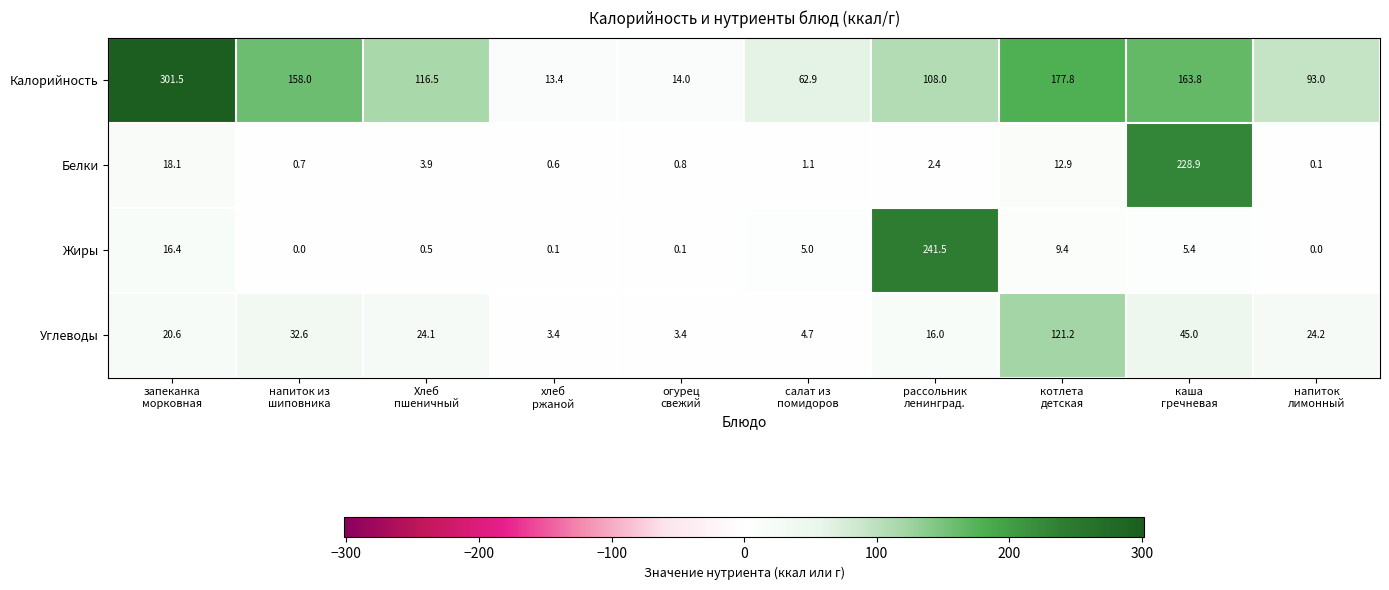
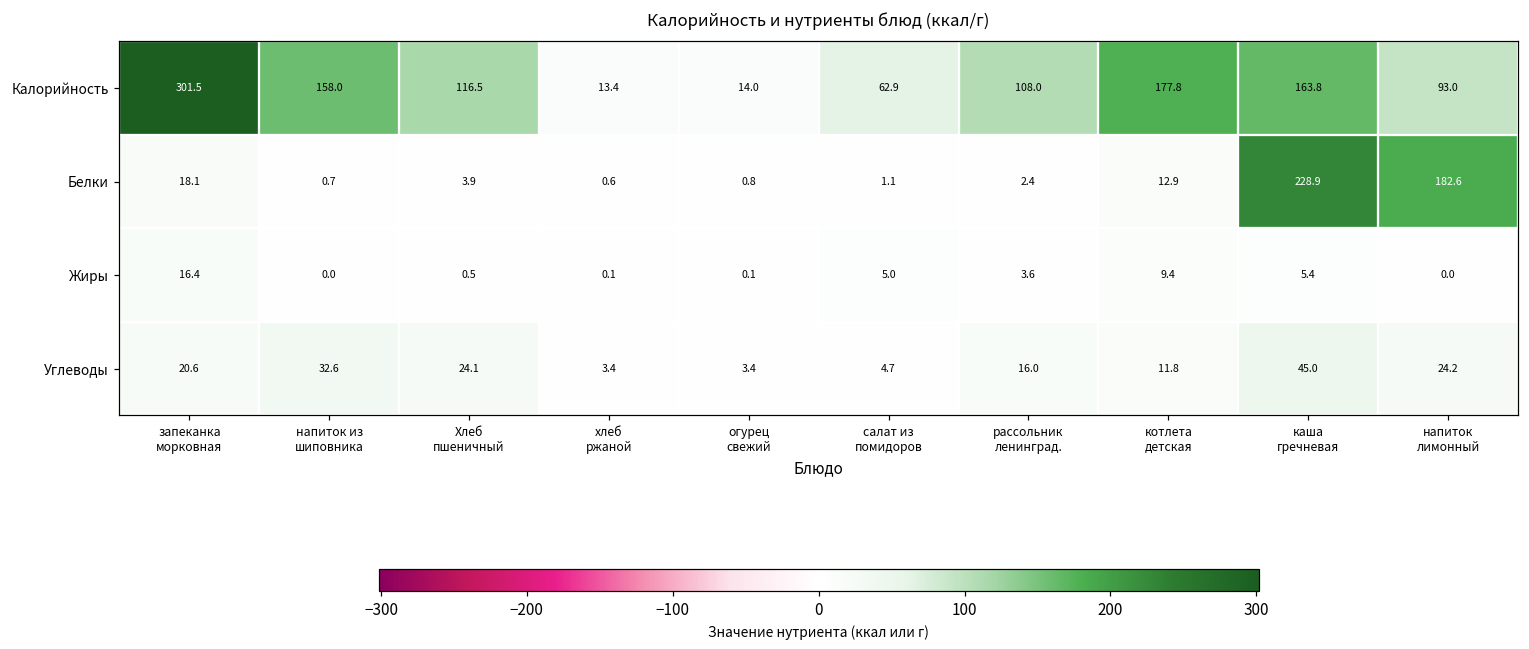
  {
    "Калорийность": {
      "запеканка морковная": 301.5,
      "напиток из шиповника": 158.0,
      "Хлеб пшеничный": 116.5,
      "хлеб ржаной": 13.4,
      "огурец свежий": 14.0,
      "салат из помидоров": 62.9,
      "рассольник ленинград.": 108.0,
      "котлета детская": 177.8,
      "каша гречневая": 163.8,
      "напиток лимонный": 93.0
    },
    "Белки": {
      "запеканка морковная": 18.1,
      "напиток из шиповника": 0.7,
      "Хлеб пшеничный": 3.9,
      "хлеб ржаной": 0.6,
      "огурец свежий": 0.8,
      "салат из помидоров": 1.1,
      "рассольник ленинград.": 2.4,
      "котлета детская": 12.9,
      "каша гречневая": 228.9,
-     "напиток лимонный": 0.1
+     "напиток лимонный": 182.6
    },
    "Жиры": {
      "запеканка морковная": 16.4,
      "напиток из шиповника": 0.0,
      "Хлеб пшеничный": 0.5,
      "хлеб ржаной": 0.1,
      "огурец свежий": 0.1,
      "салат из помидоров": 5.0,
-     "рассольник ленинград.": 241.5,
+     "рассольник ленинград.": 3.6,
      "котлета детская": 9.4,
      "каша гречневая": 5.4,
      "напиток лимонный": 0.0
    },
    "Углеводы": {
      "запеканка морковная": 20.6,
      "напиток из шиповника": 32.6,
      "Хлеб пшеничный": 24.1,
      "хлеб ржаной": 3.4,
      "огурец свежий": 3.4,
      "салат из помидоров": 4.7,
      "рассольник ленинград.": 16.0,
-     "котлета детская": 121.2,
+     "котлета детская": 11.8,
      "каша гречневая": 45.0,
      "напиток лимонный": 24.2
    }
  }
